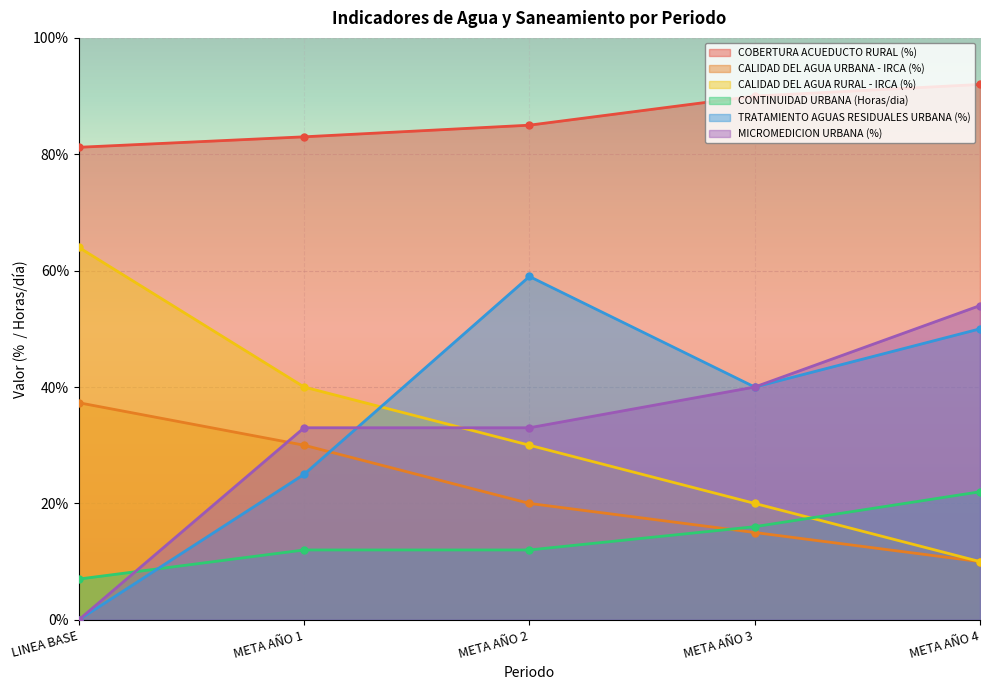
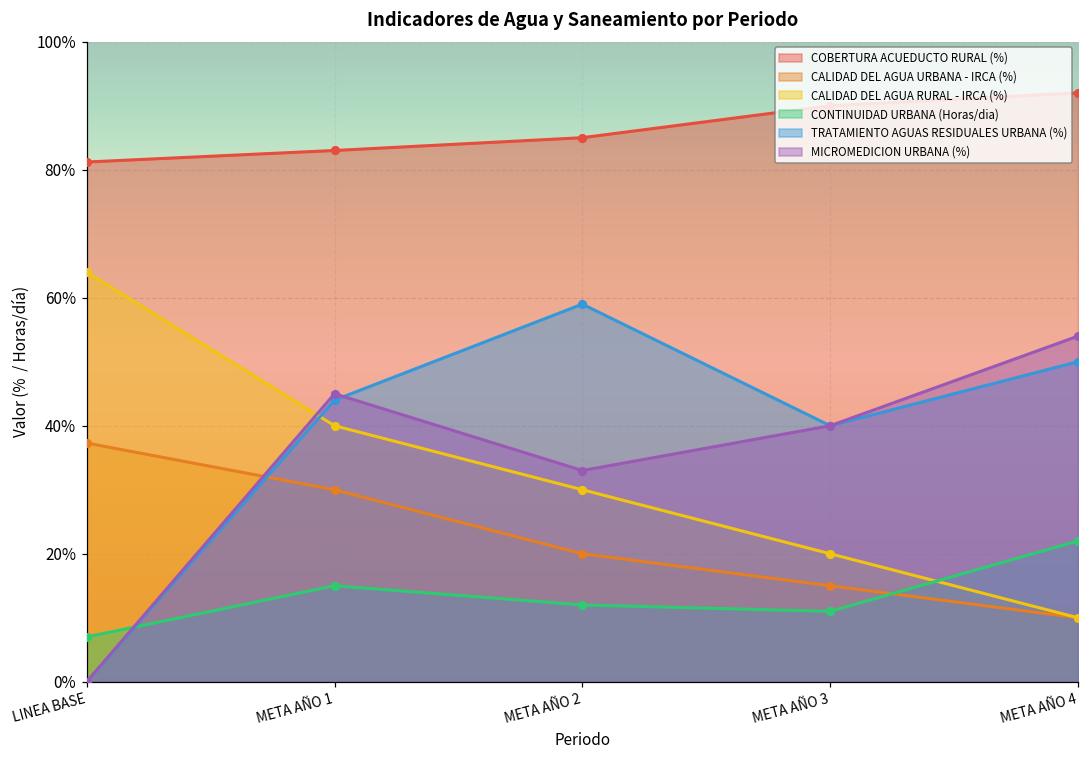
  {
    "CONTINUIDAD URBANA (Horas/dia)": {
      "LINEA BASE": "7%",
-     "META AÑO 1": "12%",
+     "META AÑO 1": "15%",
      "META AÑO 2": "12%",
-     "META AÑO 3": "16%",
+     "META AÑO 3": "11%",
      "META AÑO 4": "22%"
    },
    "TRATAMIENTO AGUAS RESIDUALES URBANA (%)": {
-     "META AÑO 1": "25%",
+     "META AÑO 1": "44%",
      "META AÑO 2": "59%",
      "META AÑO 4": "50%"
    },
    "MICROMEDICION URBANA (%)": {
-     "META AÑO 1": "33%",
+     "META AÑO 1": "45%",
      "META AÑO 2": "33%",
      "META AÑO 4": "54%"
    }
  }
